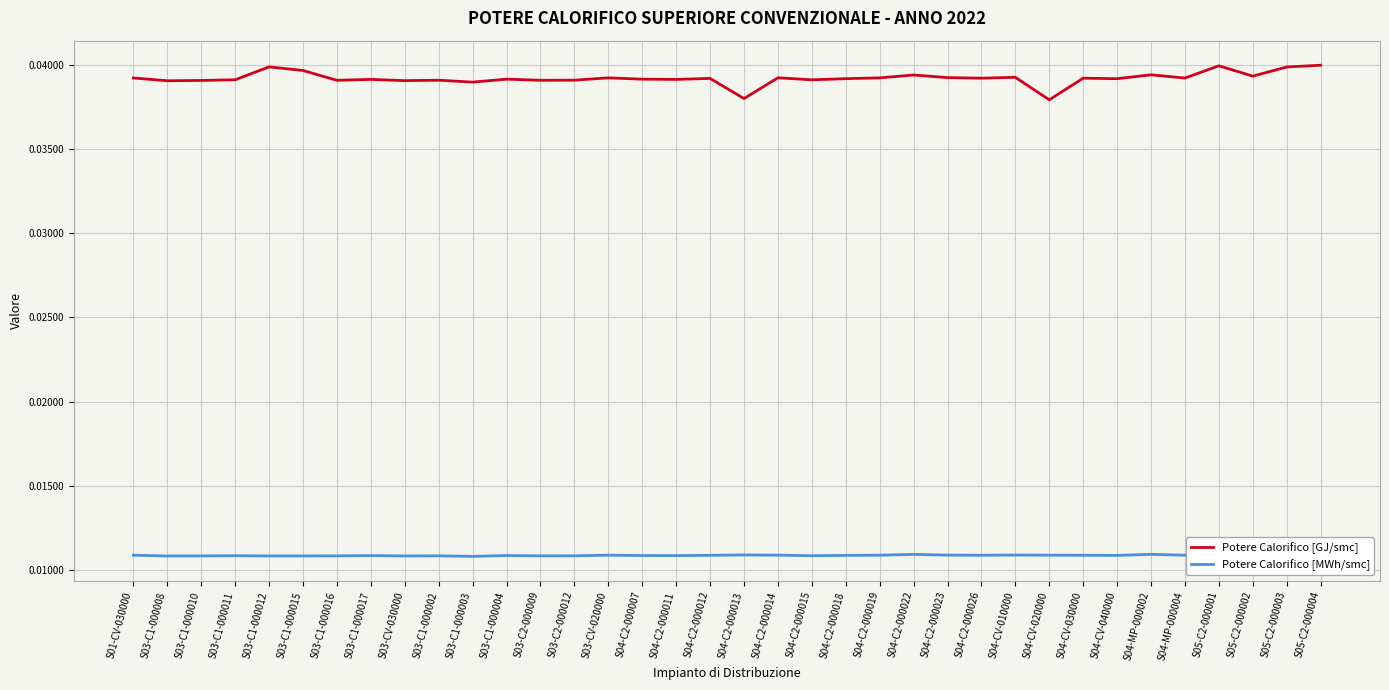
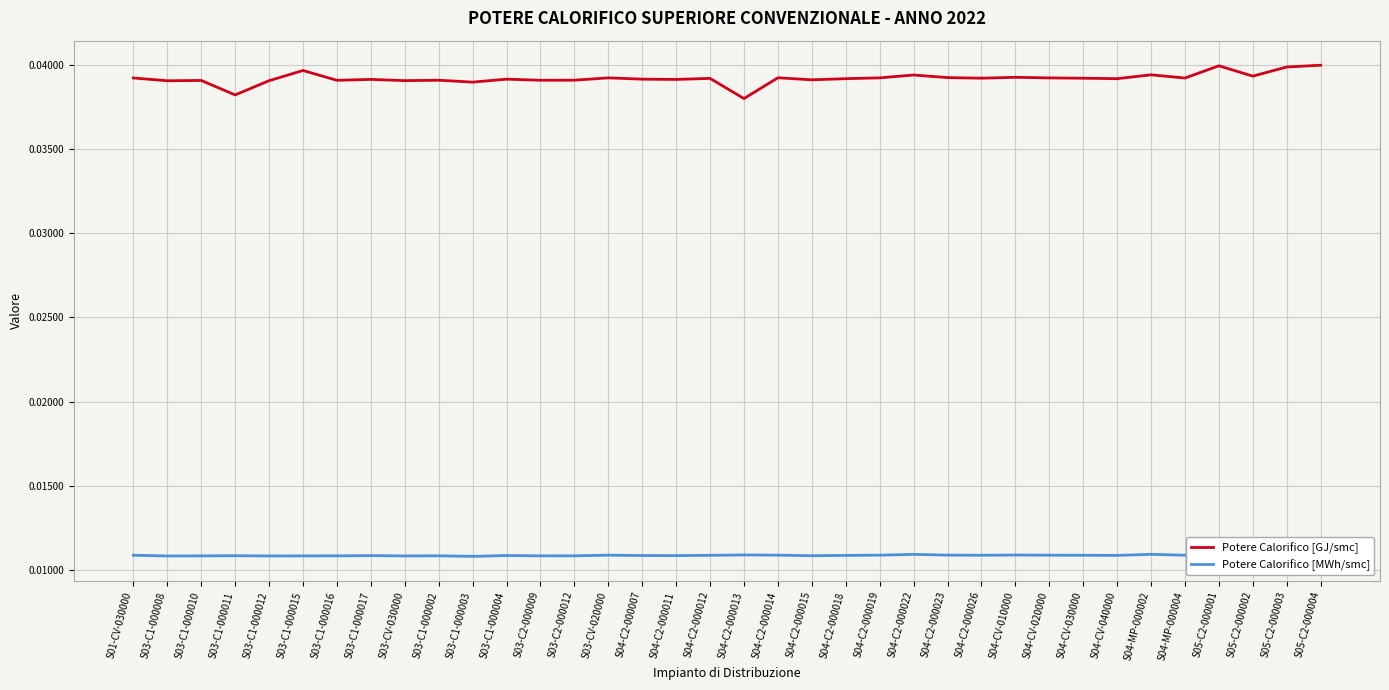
  {
    "Potere Calorifico [GJ/smc]": {
      "S01-CV-030000": 0.0392,
      "S03-C1-000008": 0.0390,
      "S03-C1-000010": 0.0391,
-     "S03-C1-000011": 0.0391,
-     "S03-C1-000012": 0.0399,
+     "S03-C1-000011": 0.0382,
+     "S03-C1-000012": 0.0390,
      "S03-C1-000015": 0.0397,
      "S03-C1-000016": 0.0391,
      "S03-C1-000017": 0.0391,
      "S03-CV-030000": 0.0390,
      "S03-C1-000002": 0.0391,
      "S03-C1-000003": 0.0390,
      "S03-C1-000004": 0.0391,
      "S03-C2-000009": 0.0391,
      "S03-C2-000012": 0.0391,
      "S03-CV-020000": 0.0392,
      "S04-C2-000007": 0.0391,
      "S04-C2-000011": 0.0391,
      "S04-C2-000012": 0.0392,
      "S04-C2-000013": 0.0380,
      "S04-C2-000014": 0.0392,
      "S04-C2-000015": 0.0391,
      "S04-C2-000018": 0.0392,
      "S04-C2-000019": 0.0392,
      "S04-C2-000022": 0.0394,
      "S04-C2-000023": 0.0392,
      "S04-C2-000026": 0.0392,
      "S04-CV-010000": 0.0392,
-     "S04-CV-020000": 0.0379,
+     "S04-CV-020000": 0.0392,
      "S04-CV-030000": 0.0392,
      "S04-CV-040000": 0.0392,
      "S04-MP-000002": 0.0394,
      "S04-MP-000004": 0.0392,
      "S05-C2-000001": 0.0399,
      "S05-C2-000002": 0.0393,
      "S05-C2-000003": 0.0399,
      "S05-C2-000004": 0.0400
    },
    "Potere Calorifico [MWh/smc]": {
      "S01-CV-030000": 0.0109,
      "S03-C1-000008": 0.0108,
      "S03-C1-000010": 0.0108,
      "S03-C1-000011": 0.0109,
      "S03-C1-000012": 0.0108,
      "S03-C1-000015": 0.0108,
      "S03-C1-000016": 0.0108,
      "S03-C1-000017": 0.0109,
      "S03-CV-030000": 0.0108,
      "S03-C1-000002": 0.0108,
      "S03-C1-000003": 0.0108,
      "S03-C1-000004": 0.0109,
      "S03-C2-000009": 0.0108,
      "S03-C2-000012": 0.0108,
      "S03-CV-020000": 0.0109,
      "S04-C2-000007": 0.0109,
      "S04-C2-000011": 0.0109,
      "S04-C2-000012": 0.0109,
      "S04-C2-000013": 0.0109,
      "S04-C2-000014": 0.0109,
      "S04-C2-000015": 0.0108,
      "S04-C2-000018": 0.0109,
      "S04-C2-000019": 0.0109,
      "S04-C2-000022": 0.0109,
      "S04-C2-000023": 0.0109,
      "S04-C2-000026": 0.0109,
      "S04-CV-010000": 0.0109,
      "S04-CV-020000": 0.0109,
      "S04-CV-030000": 0.0109,
      "S04-CV-040000": 0.0109,
      "S04-MP-000002": 0.0109,
      "S04-MP-000004": 0.0109
    }
  }
